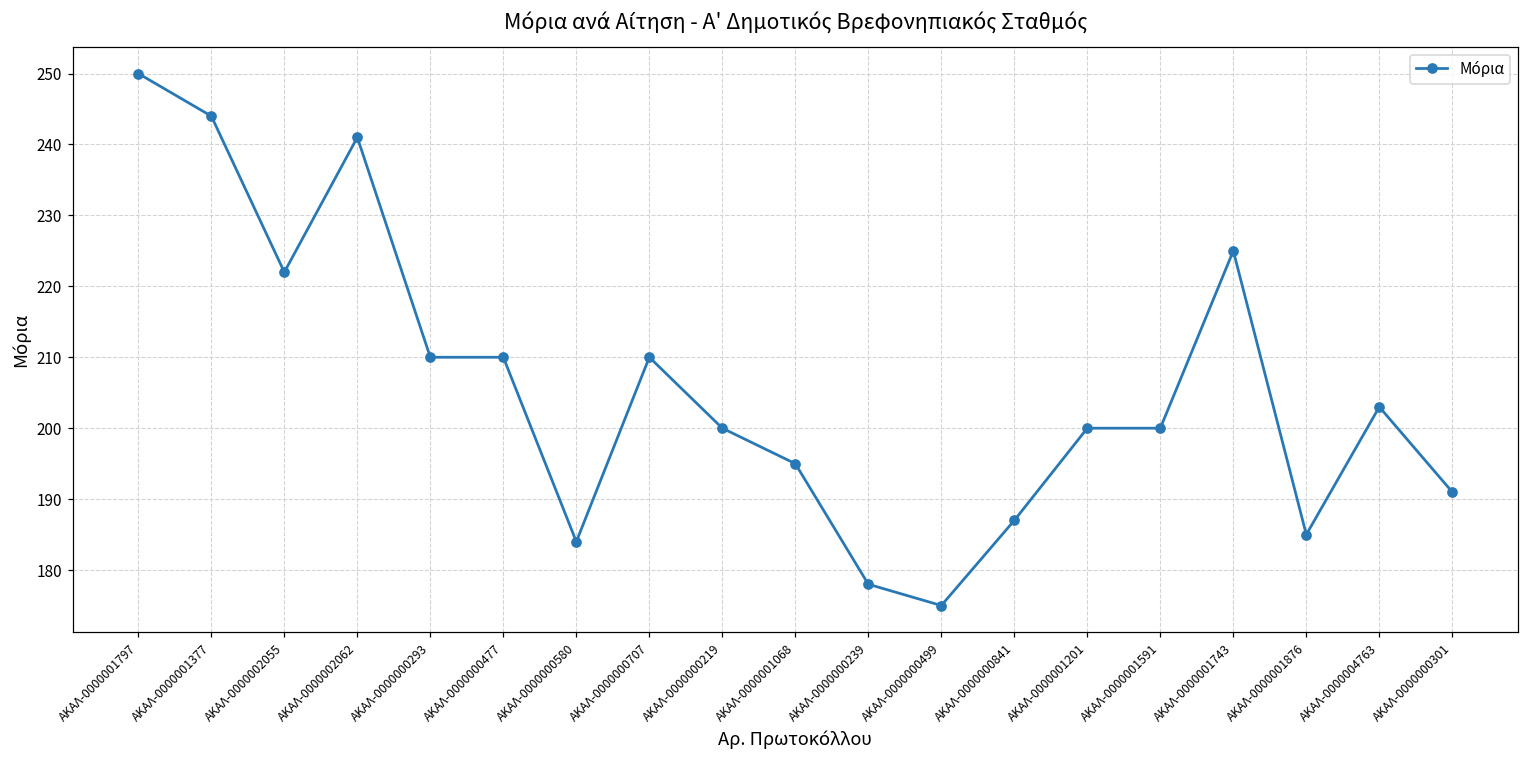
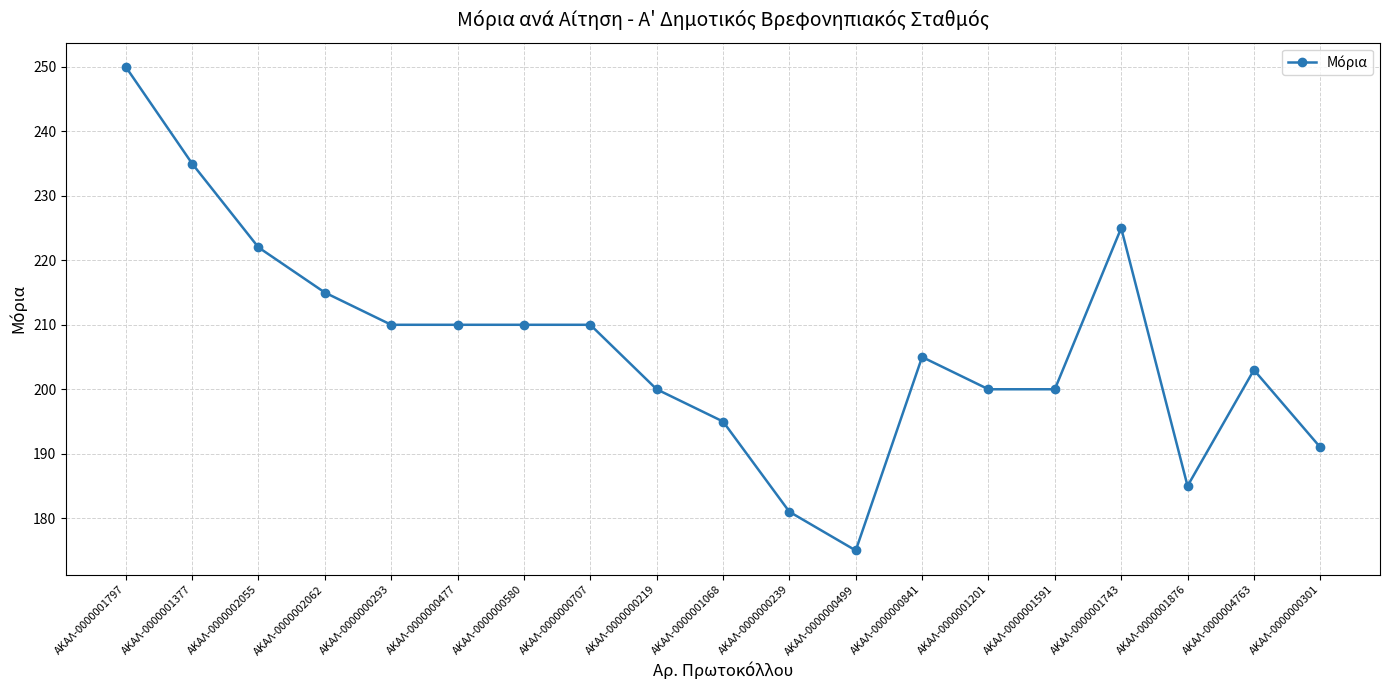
  {
    "ΑΚΑΛ-0000001797": 250,
-   "ΑΚΑΛ-0000001377": 244,
+   "ΑΚΑΛ-0000001377": 235,
    "ΑΚΑΛ-0000002055": 222,
-   "ΑΚΑΛ-0000002062": 241,
+   "ΑΚΑΛ-0000002062": 215,
    "ΑΚΑΛ-0000000293": 210,
    "ΑΚΑΛ-0000000477": 210,
-   "ΑΚΑΛ-0000000580": 184,
+   "ΑΚΑΛ-0000000580": 210,
    "ΑΚΑΛ-0000000707": 210,
    "ΑΚΑΛ-0000000219": 200,
    "ΑΚΑΛ-0000001068": 195,
-   "ΑΚΑΛ-0000000239": 178,
+   "ΑΚΑΛ-0000000239": 181,
    "ΑΚΑΛ-0000000499": 175,
-   "ΑΚΑΛ-0000000841": 187,
+   "ΑΚΑΛ-0000000841": 205,
    "ΑΚΑΛ-0000001201": 200,
    "ΑΚΑΛ-0000001591": 200,
    "ΑΚΑΛ-0000001743": 225,
    "ΑΚΑΛ-0000001876": 185,
    "ΑΚΑΛ-0000004763": 203,
    "ΑΚΑΛ-0000000301": 191
  }
